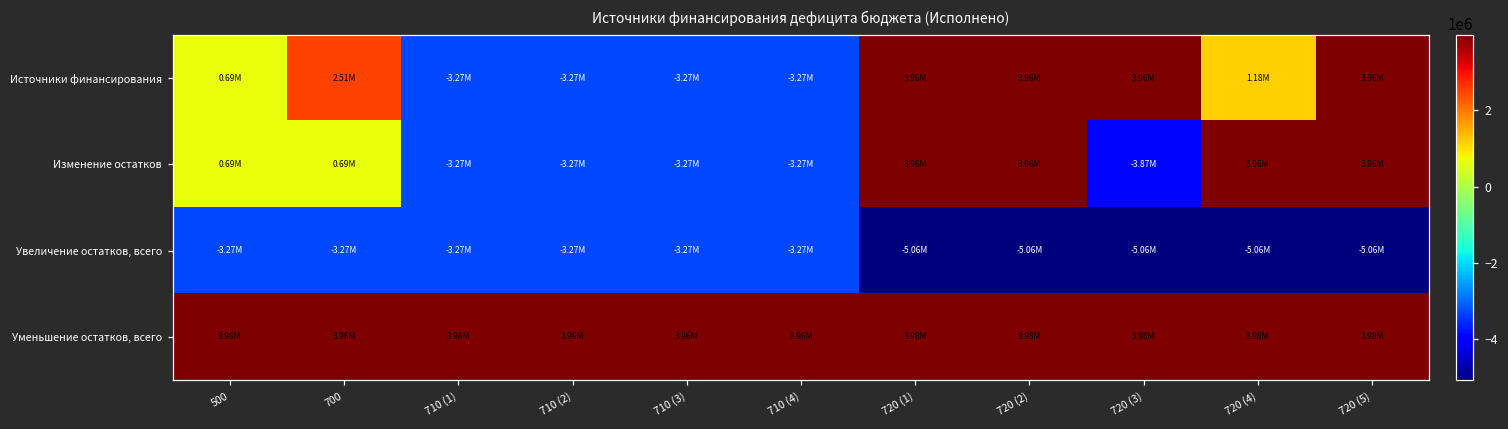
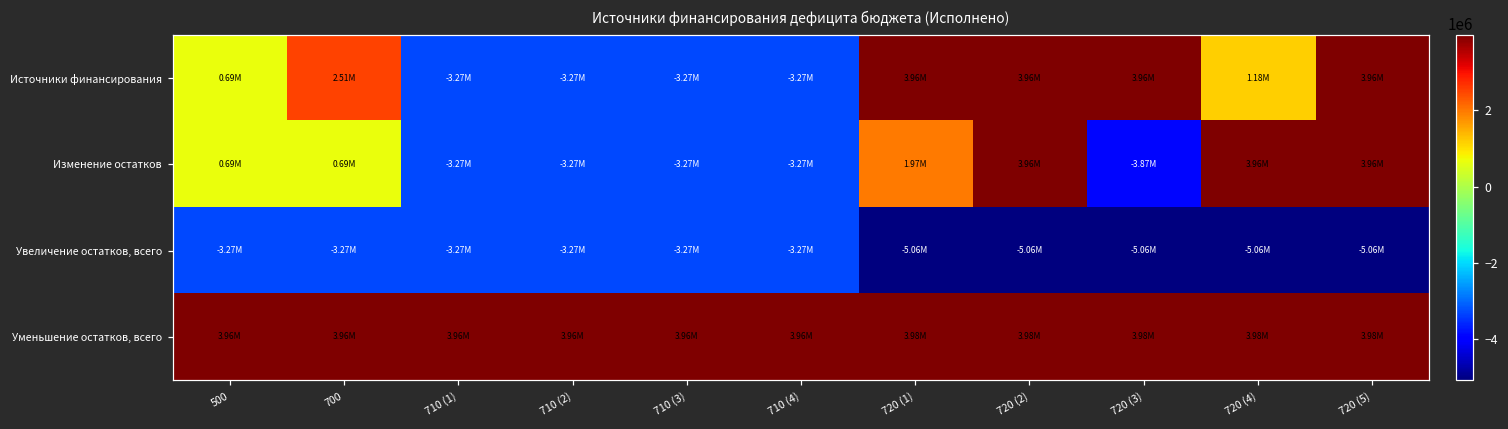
  {
    "Источники финансирования": {
      "500": "0.69M",
      "700": "2.51M",
      "710 (1)": "-3.27M",
      "710 (2)": "-3.27M",
      "710 (3)": "-3.27M",
      "710 (4)": "-3.27M",
      "720 (1)": "3.96M",
      "720 (2)": "3.96M",
      "720 (3)": "3.96M",
      "720 (4)": "1.18M",
      "720 (5)": "3.96M"
    },
    "Изменение остатков": {
      "500": "0.69M",
      "700": "0.69M",
      "710 (1)": "-3.27M",
      "710 (2)": "-3.27M",
      "710 (3)": "-3.27M",
      "710 (4)": "-3.27M",
-     "720 (1)": "3.96M",
+     "720 (1)": "1.97M",
      "720 (2)": "3.96M",
      "720 (3)": "-3.87M",
      "720 (4)": "3.96M",
      "720 (5)": "3.96M"
    },
    "Увеличение остатков, всего": {
      "500": "-3.27M",
      "700": "-3.27M",
      "710 (1)": "-3.27M",
      "710 (2)": "-3.27M",
      "710 (3)": "-3.27M",
      "710 (4)": "-3.27M",
      "720 (1)": "-5.06M",
      "720 (2)": "-5.06M",
      "720 (3)": "-5.06M",
      "720 (4)": "-5.06M",
      "720 (5)": "-5.06M"
    },
    "Уменьшение остатков, всего": {
      "500": "3.96M",
      "700": "3.96M",
      "710 (1)": "3.96M",
      "710 (2)": "3.96M",
      "710 (3)": "3.96M",
      "710 (4)": "3.96M",
      "720 (1)": "3.98M",
      "720 (2)": "3.98M",
      "720 (3)": "3.98M",
      "720 (4)": "3.98M",
      "720 (5)": "3.98M"
    }
  }
